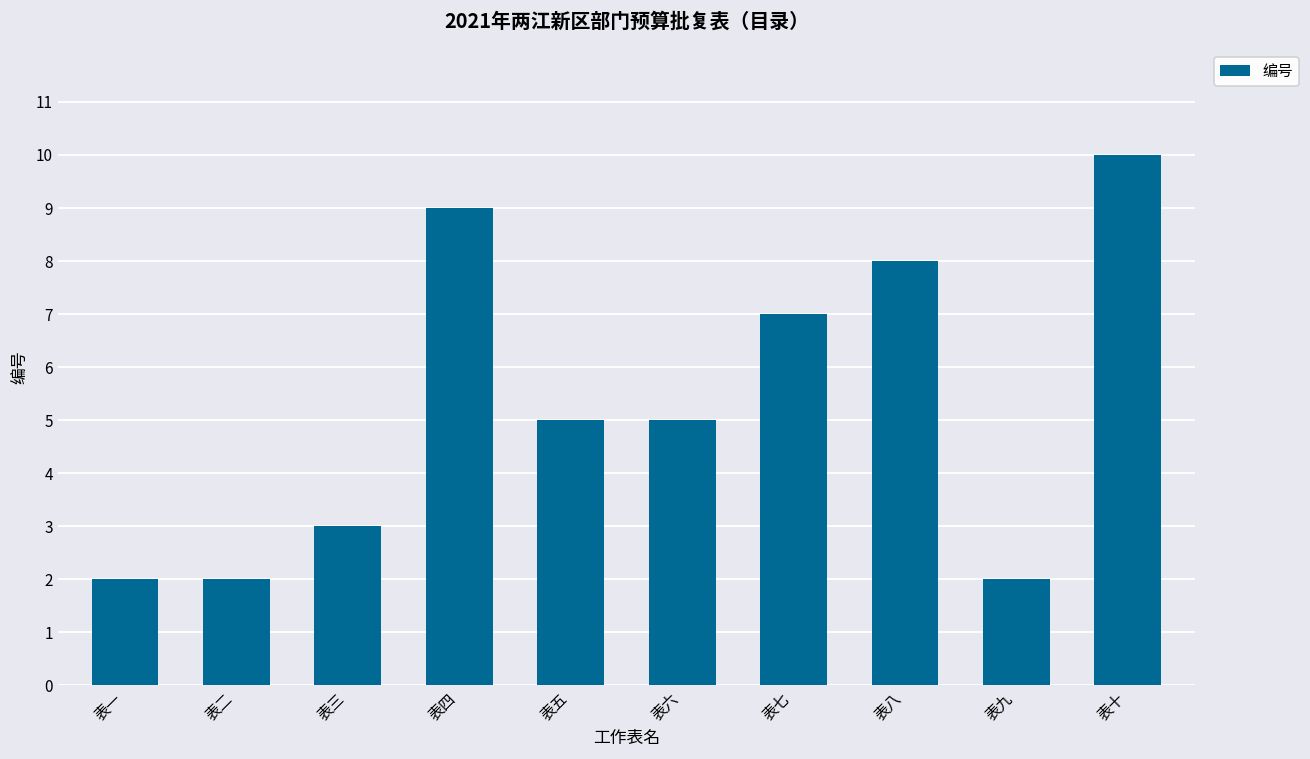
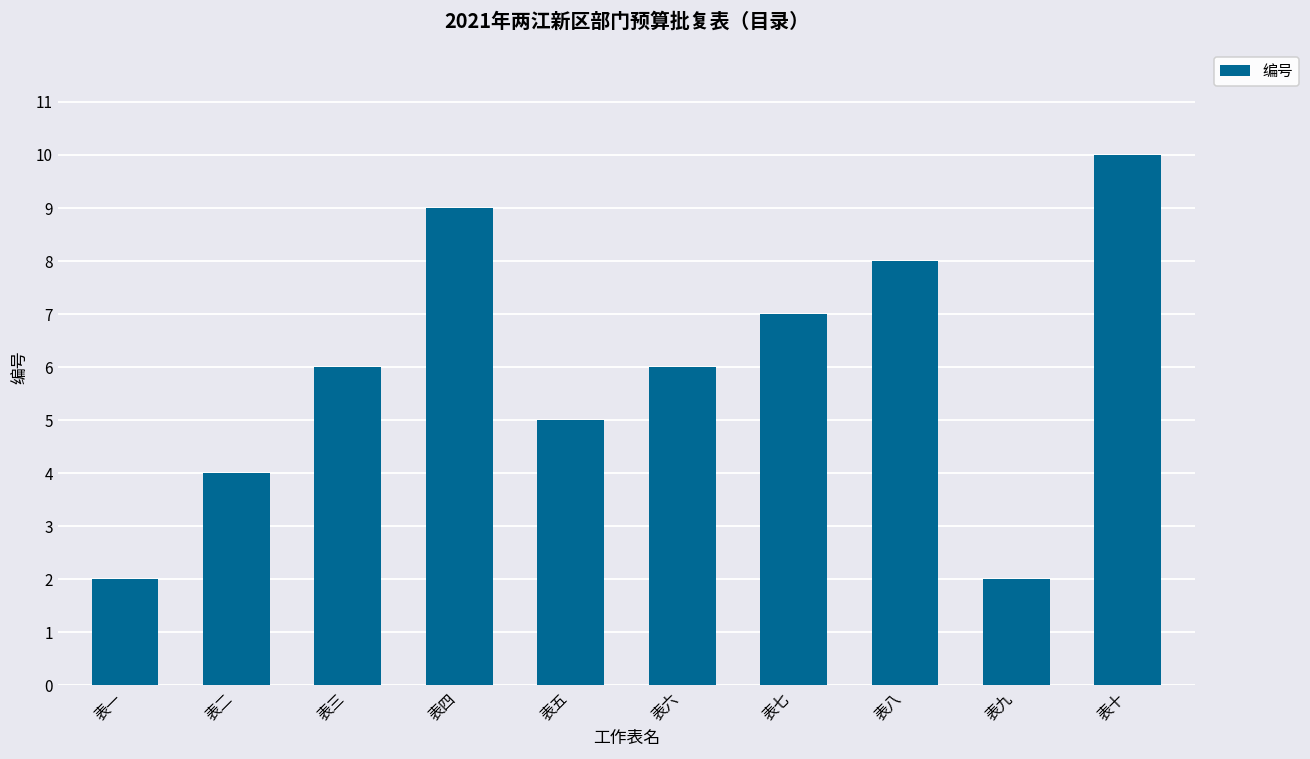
  {
    "表一": 2,
-   "表二": 2,
-   "表三": 3,
+   "表二": 4,
+   "表三": 6,
    "表四": 9,
    "表五": 5,
-   "表六": 5,
+   "表六": 6,
    "表七": 7,
    "表八": 8,
    "表九": 2,
    "表十": 10
  }
